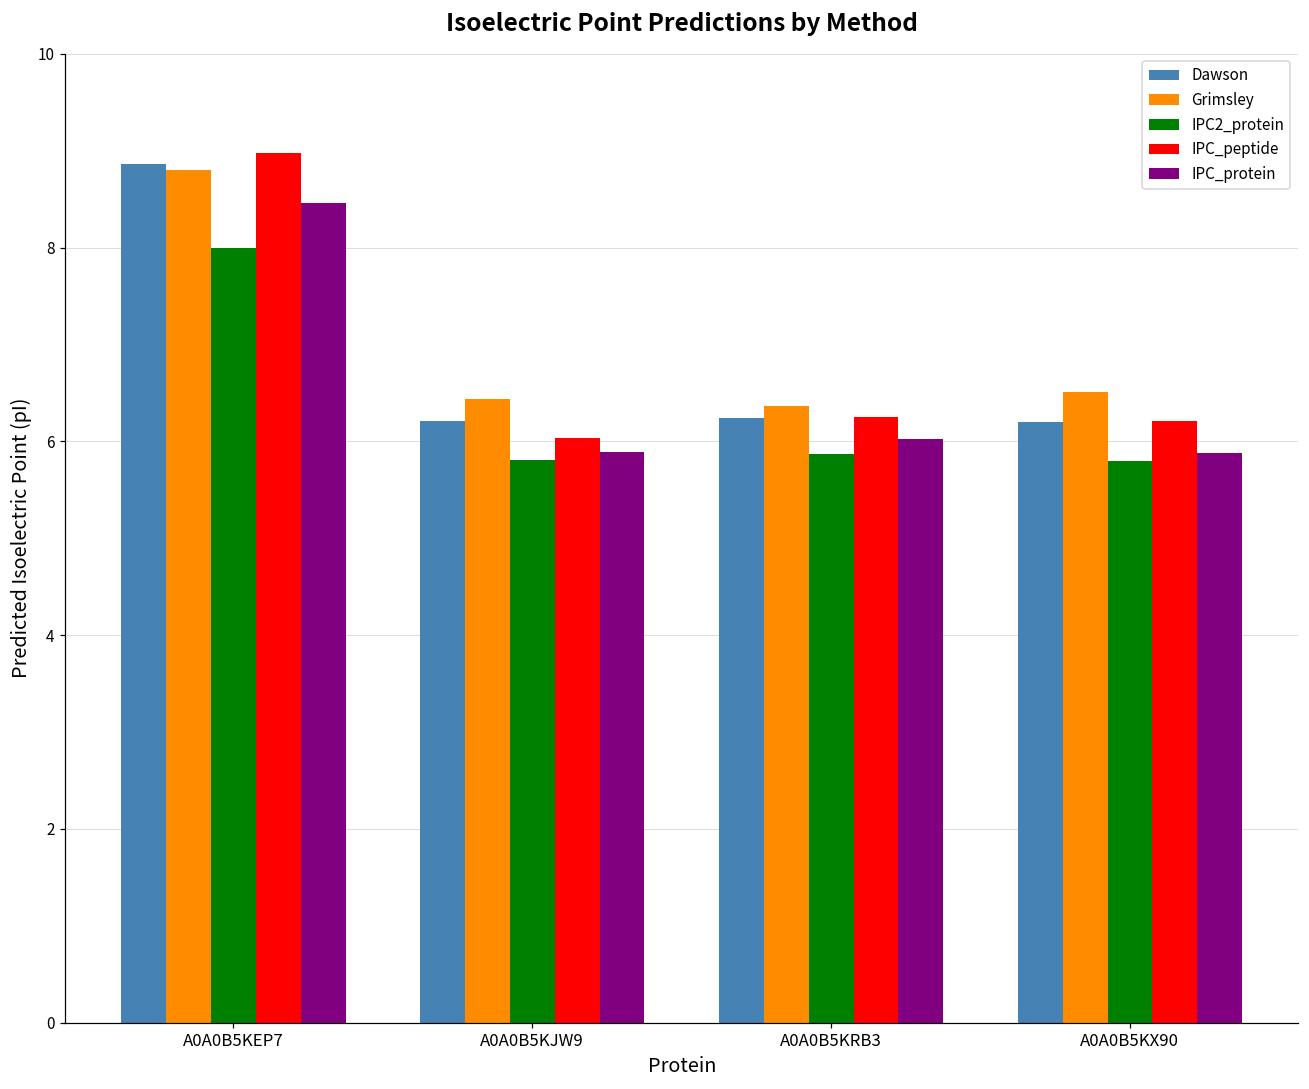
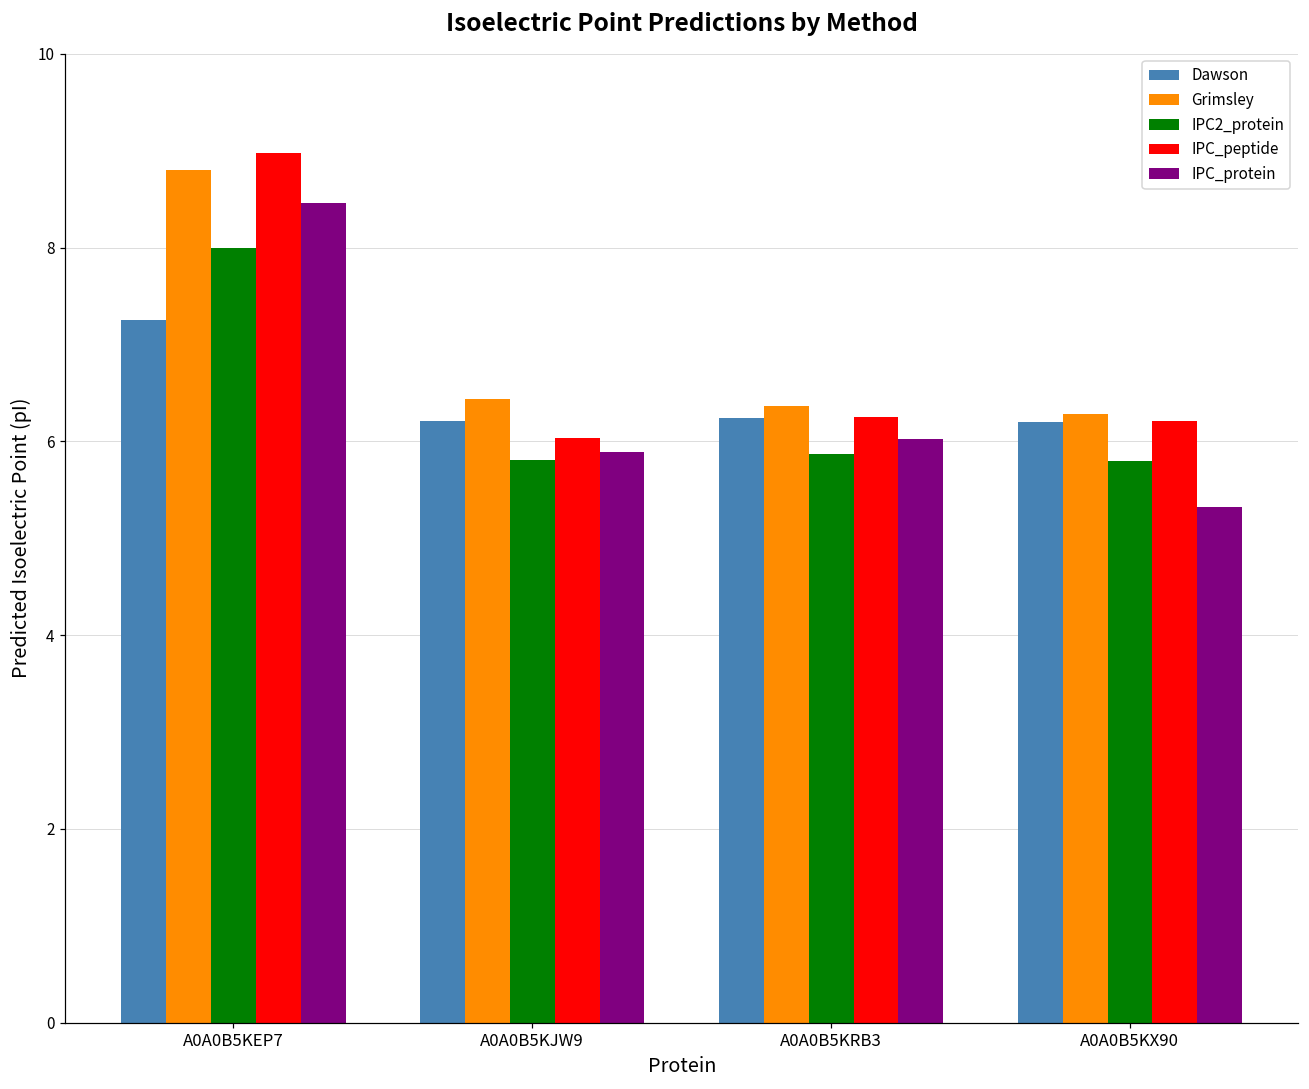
  {
    "Dawson": {
-     "A0A0B5KEP7": 8.9,
+     "A0A0B5KEP7": 7.3,
      "A0A0B5KJW9": 6.2,
      "A0A0B5KRB3": 6.2,
      "A0A0B5KX90": 6.2
    },
    "Grimsley": {
      "A0A0B5KEP7": 8.8,
      "A0A0B5KJW9": 6.4,
      "A0A0B5KRB3": 6.4,
-     "A0A0B5KX90": 6.5
+     "A0A0B5KX90": 6.3
    },
    "IPC2_protein": {
      "A0A0B5KEP7": 8.0,
      "A0A0B5KJW9": 5.8,
      "A0A0B5KRB3": 5.9,
      "A0A0B5KX90": 5.8
    },
    "IPC_peptide": {
      "A0A0B5KEP7": 9.0,
      "A0A0B5KJW9": 6.0,
      "A0A0B5KRB3": 6.2,
      "A0A0B5KX90": 6.2
    },
    "IPC_protein": {
      "A0A0B5KEP7": 8.5,
      "A0A0B5KJW9": 5.9,
      "A0A0B5KRB3": 6.0,
-     "A0A0B5KX90": 5.9
+     "A0A0B5KX90": 5.3
    }
  }
